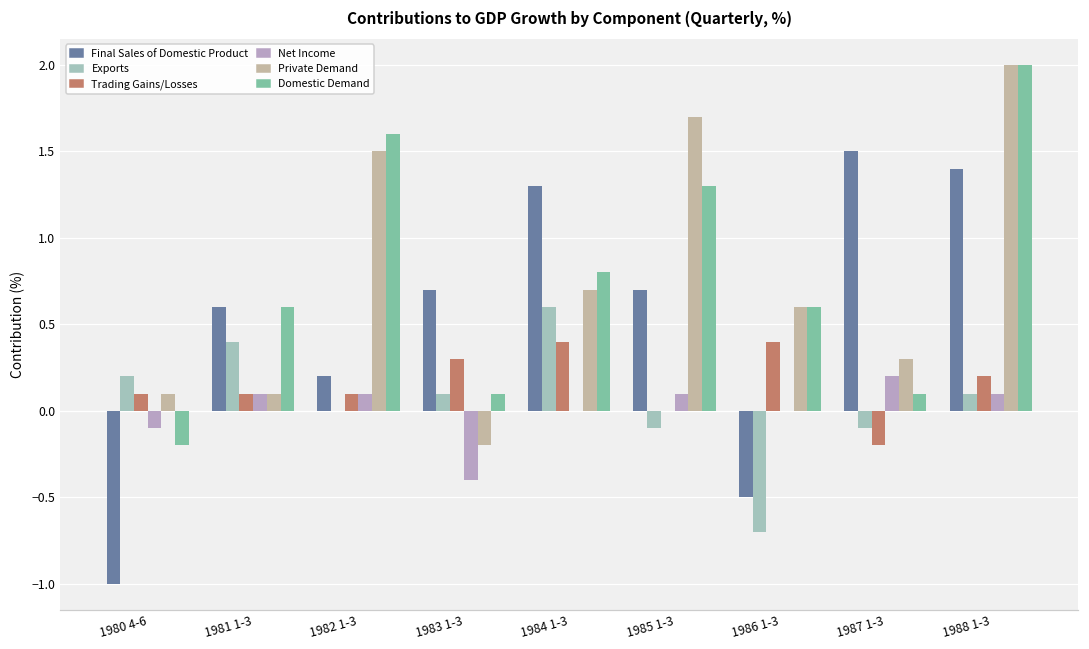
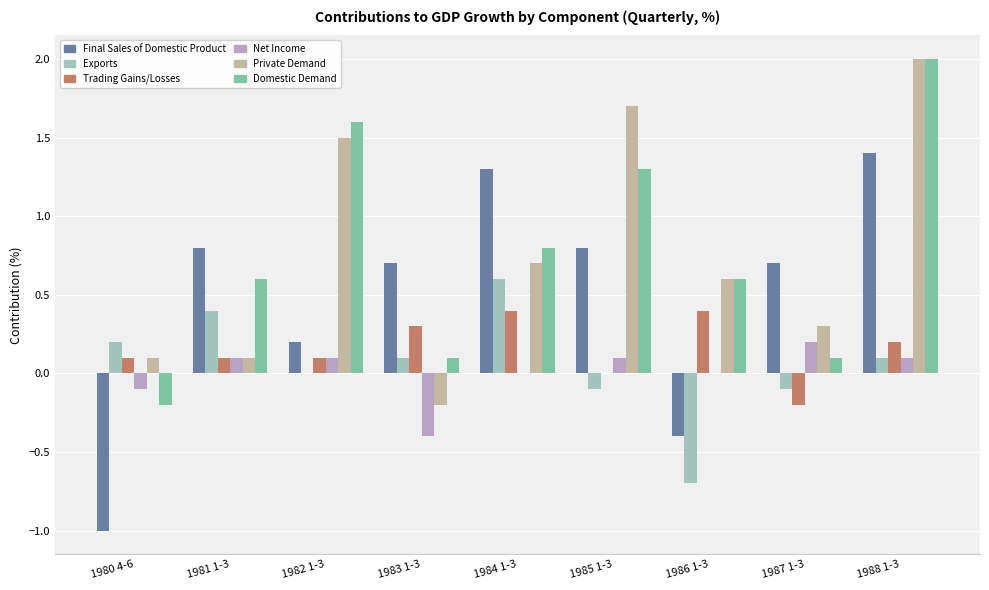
  {
    "Final Sales of Domestic Product": {
      "1980 4-6": -1.0,
-     "1981 1-3": 0.6,
+     "1981 1-3": 0.8,
      "1982 1-3": 0.2,
      "1983 1-3": 0.7,
      "1984 1-3": 1.3,
-     "1985 1-3": 0.7,
-     "1986 1-3": -0.5,
-     "1987 1-3": 1.5,
+     "1985 1-3": 0.8,
+     "1986 1-3": -0.4,
+     "1987 1-3": 0.7,
      "1988 1-3": 1.4
    },
    "Trading Gains/Losses": {
      "1980 4-6": 0.1,
      "1981 1-3": 0.1,
      "1982 1-3": 0.1,
      "1983 1-3": 0.3,
      "1984 1-3": 0.4,
      "1985 1-3": 0.0,
      "1986 1-3": 0.4,
      "1987 1-3": -0.2,
      "1988 1-3": 0.2
    }
  }
